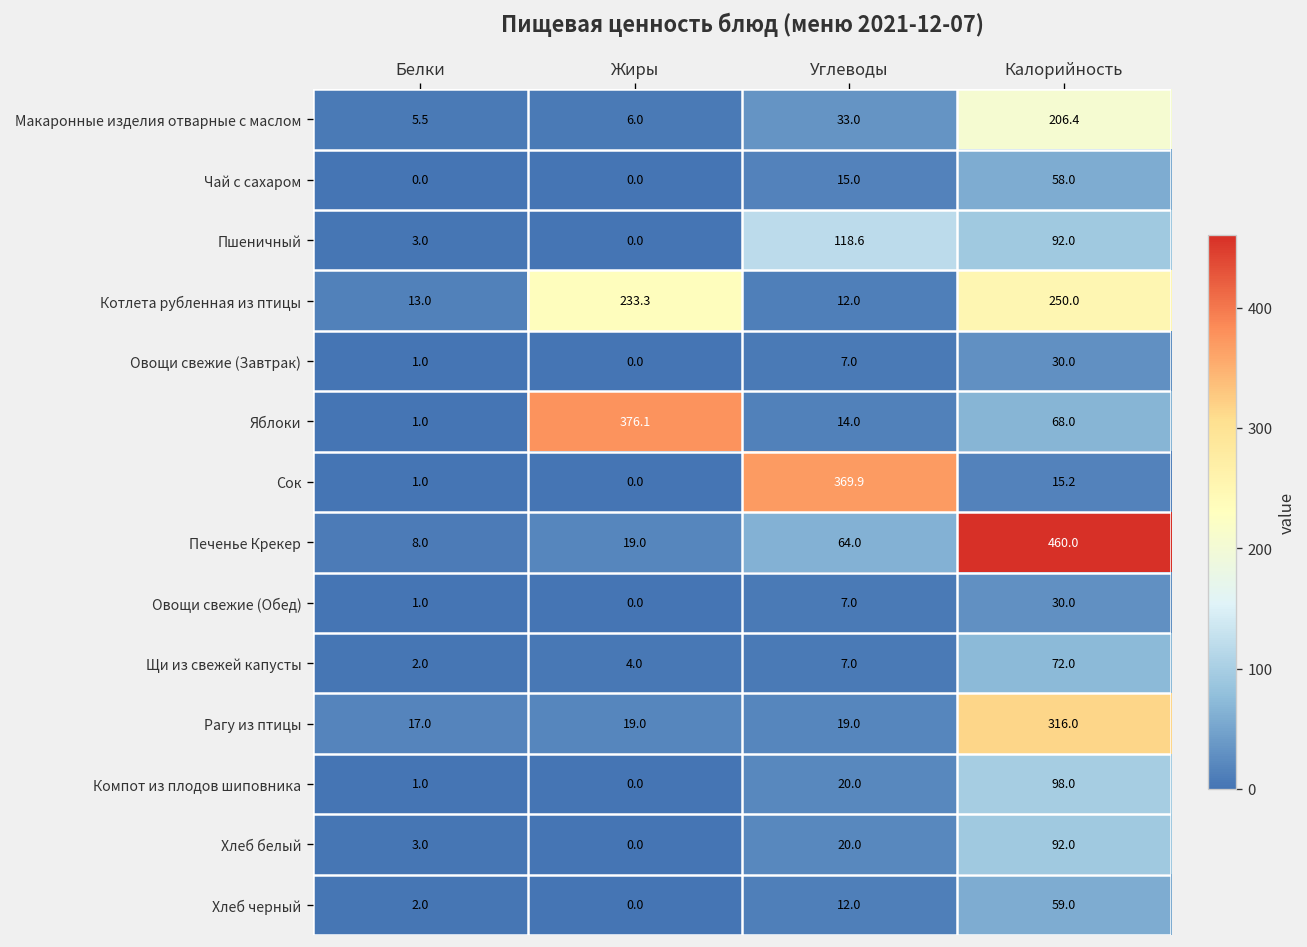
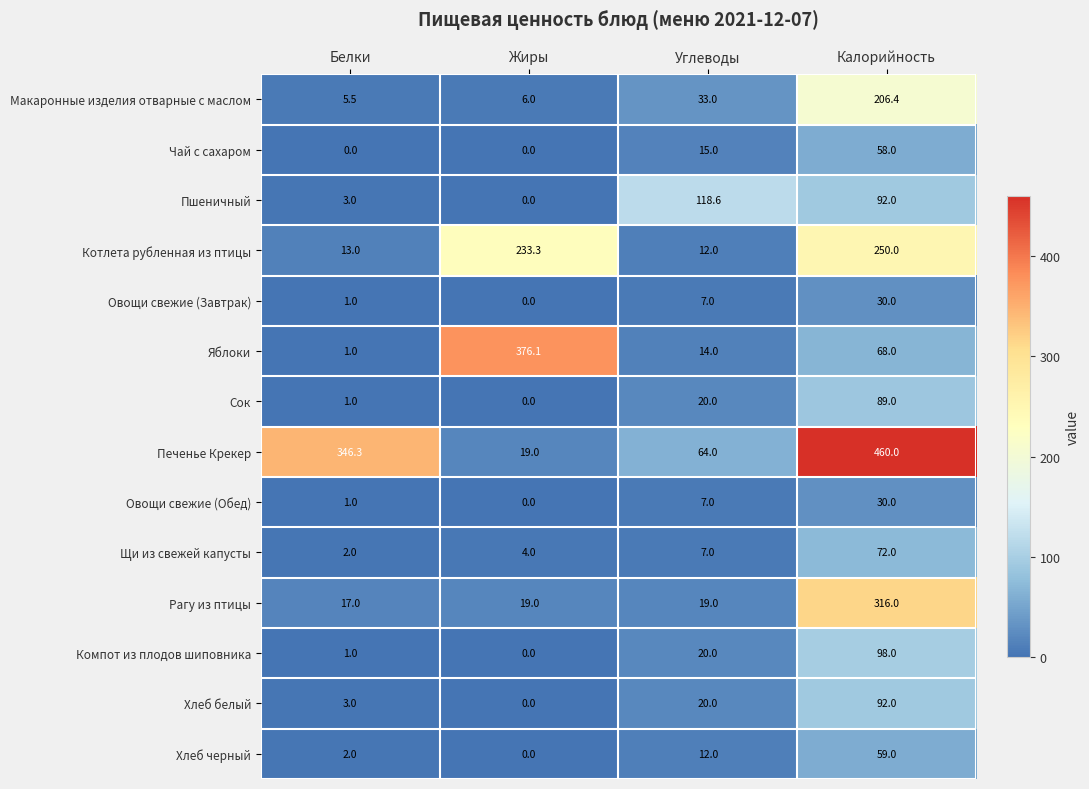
  {
    "Макаронные изделия отварные с маслом": {
      "Белки": 5.5,
      "Жиры": 6.0,
      "Углеводы": 33.0,
      "Калорийность": 206.4
    },
    "Чай с сахаром": {
      "Белки": 0.0,
      "Жиры": 0.0,
      "Углеводы": 15.0,
      "Калорийность": 58.0
    },
    "Пшеничный": {
      "Белки": 3.0,
      "Жиры": 0.0,
      "Углеводы": 118.6,
      "Калорийность": 92.0
    },
    "Котлета рубленная из птицы": {
      "Белки": 13.0,
      "Жиры": 233.3,
      "Углеводы": 12.0,
      "Калорийность": 250.0
    },
    "Овощи свежие (Завтрак)": {
      "Белки": 1.0,
      "Жиры": 0.0,
      "Углеводы": 7.0,
      "Калорийность": 30.0
    },
    "Яблоки": {
      "Белки": 1.0,
      "Жиры": 376.1,
      "Углеводы": 14.0,
      "Калорийность": 68.0
    },
    "Сок": {
      "Белки": 1.0,
      "Жиры": 0.0,
-     "Углеводы": 369.9,
-     "Калорийность": 15.2
+     "Углеводы": 20.0,
+     "Калорийность": 89.0
    },
    "Печенье Крекер": {
-     "Белки": 8.0,
+     "Белки": 346.3,
      "Жиры": 19.0,
      "Углеводы": 64.0,
      "Калорийность": 460.0
    },
    "Овощи свежие (Обед)": {
      "Белки": 1.0,
      "Жиры": 0.0,
      "Углеводы": 7.0,
      "Калорийность": 30.0
    },
    "Щи из свежей капусты": {
      "Белки": 2.0,
      "Жиры": 4.0,
      "Углеводы": 7.0,
      "Калорийность": 72.0
    },
    "Рагу из птицы": {
      "Белки": 17.0,
      "Жиры": 19.0,
      "Углеводы": 19.0,
      "Калорийность": 316.0
    },
    "Компот из плодов шиповника": {
      "Белки": 1.0,
      "Жиры": 0.0,
      "Углеводы": 20.0,
      "Калорийность": 98.0
    },
    "Хлеб белый": {
      "Белки": 3.0,
      "Жиры": 0.0,
      "Углеводы": 20.0,
      "Калорийность": 92.0
    },
    "Хлеб черный": {
      "Белки": 2.0,
      "Жиры": 0.0,
      "Углеводы": 12.0,
      "Калорийность": 59.0
    }
  }
